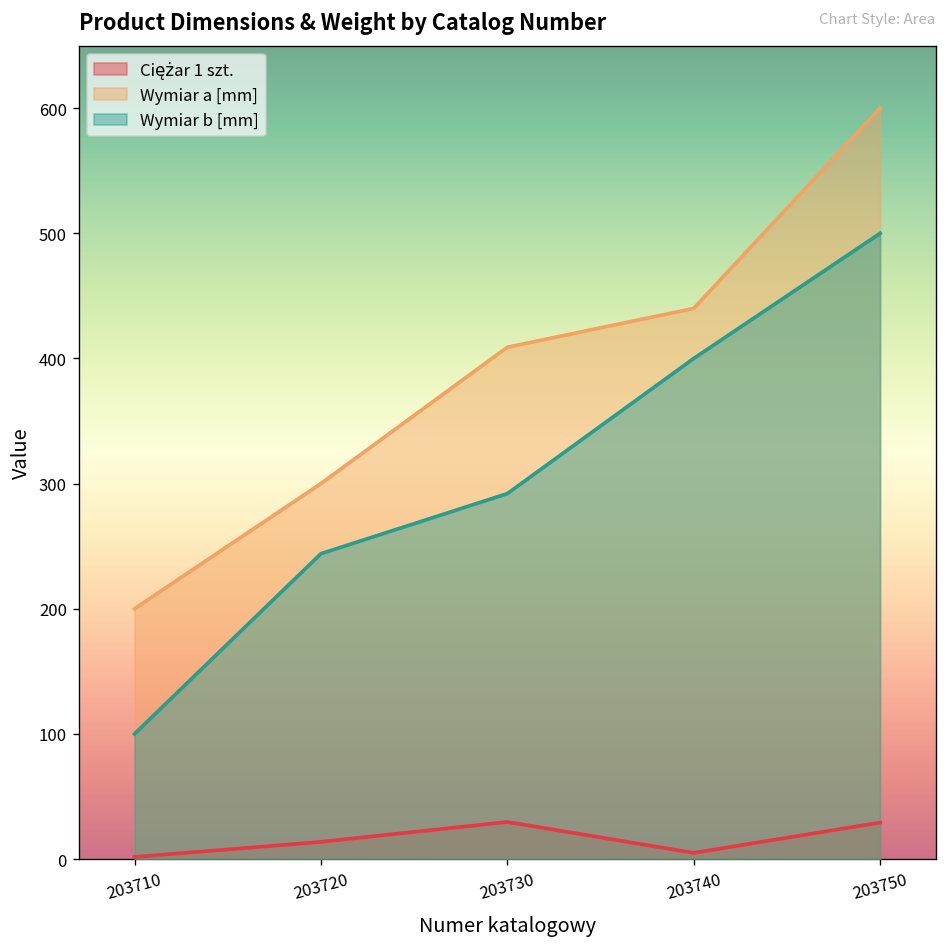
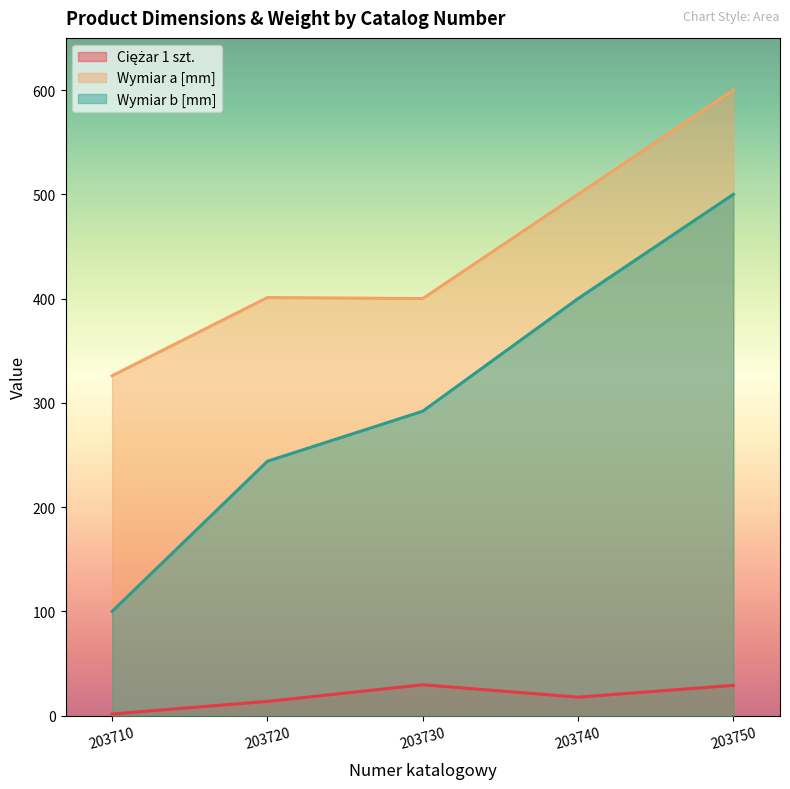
  {
    "Ciężar 1 szt.": {
      "203710": 2,
      "203720": 14,
      "203730": 30,
-     "203740": 5,
+     "203740": 18,
      "203750": 29
    },
    "Wymiar a [mm]": {
-     "203710": 200,
-     "203720": 300,
-     "203730": 409,
-     "203740": 440,
+     "203710": 326,
+     "203720": 401,
+     "203730": 400,
+     "203740": 500,
      "203750": 600
    },
    "Wymiar b [mm]": {
      "203710": 100,
      "203720": 244,
      "203730": 292,
      "203740": 400,
      "203750": 500
    }
  }
